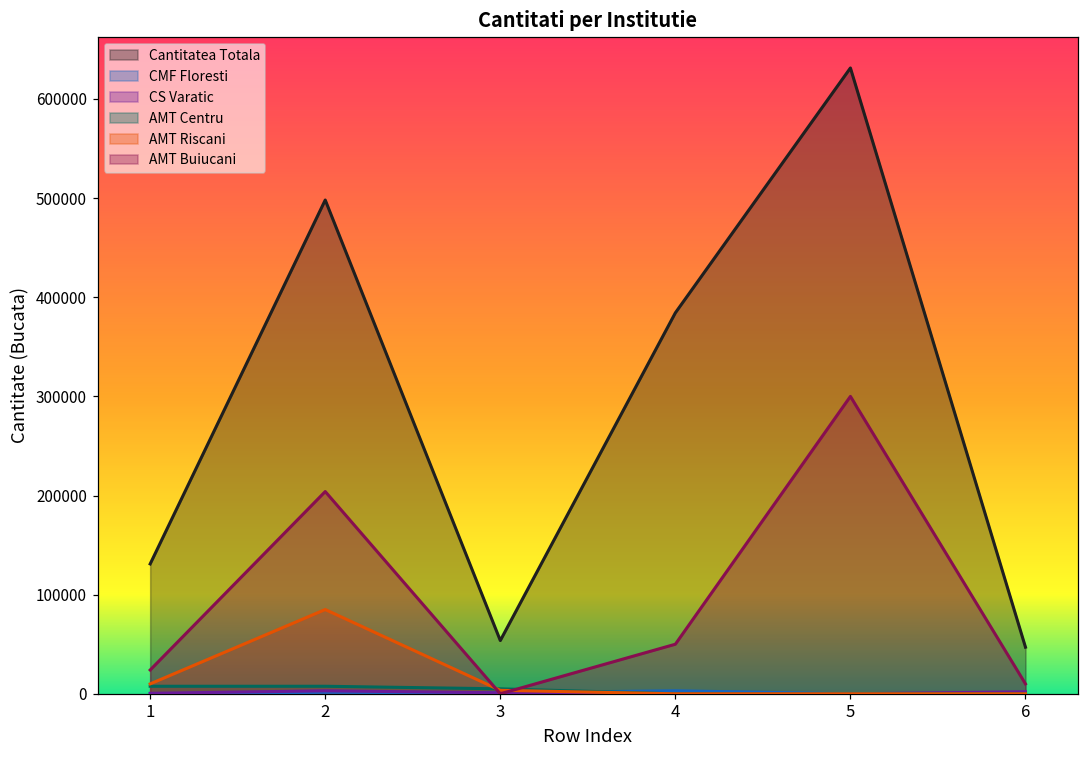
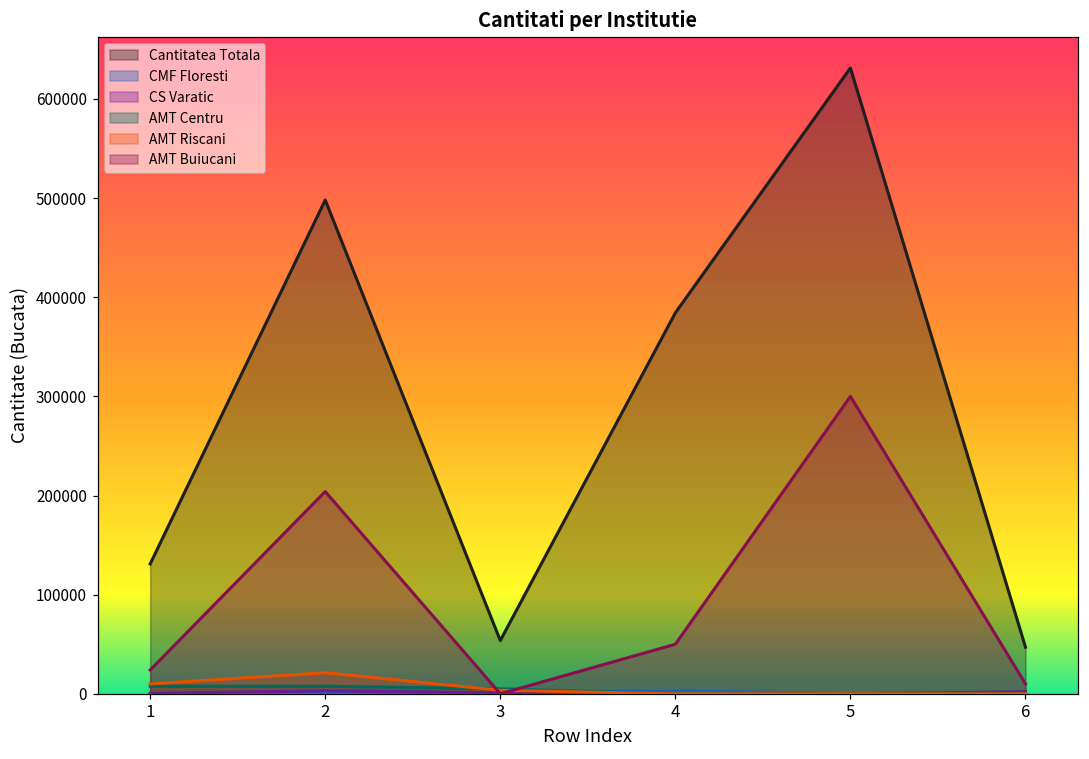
  {
    "AMT Riscani": {
-     "2": 90000
+     "2": 20000
    }
  }
